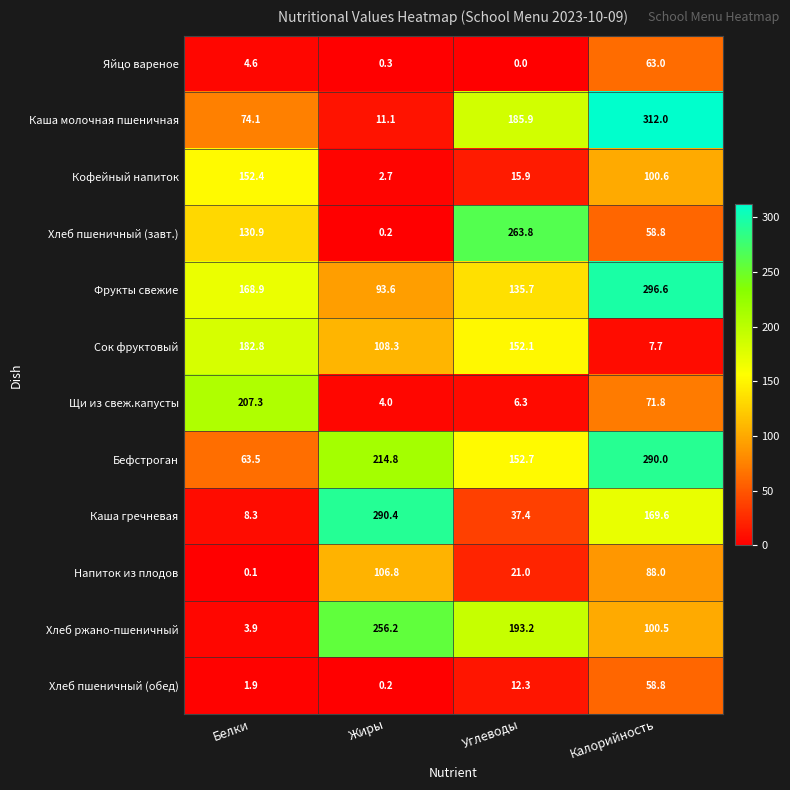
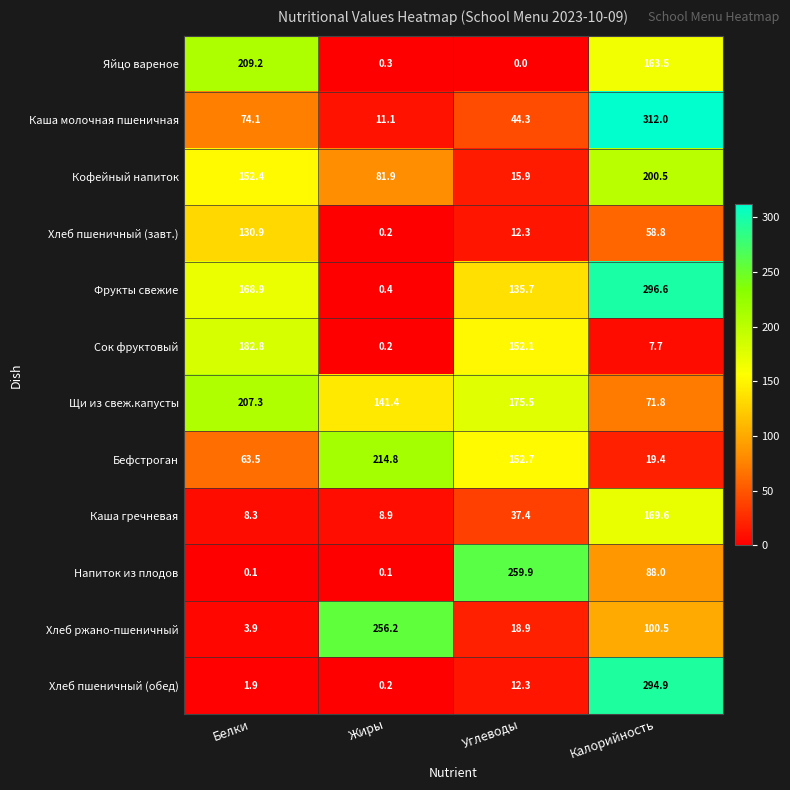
  {
    "Яйцо вареное": {
-     "Белки": 4.6,
+     "Белки": 209.2,
      "Жиры": 0.3,
      "Углеводы": 0.0,
-     "Калорийность": 63.0
+     "Калорийность": 163.5
    },
    "Каша молочная пшеничная": {
      "Белки": 74.1,
      "Жиры": 11.1,
-     "Углеводы": 185.9,
+     "Углеводы": 44.3,
      "Калорийность": 312.0
    },
    "Кофейный напиток": {
      "Белки": 152.4,
-     "Жиры": 2.7,
+     "Жиры": 81.9,
      "Углеводы": 15.9,
-     "Калорийность": 100.6
+     "Калорийность": 200.5
    },
    "Хлеб пшеничный (завт.)": {
      "Белки": 130.9,
      "Жиры": 0.2,
-     "Углеводы": 263.8,
+     "Углеводы": 12.3,
      "Калорийность": 58.8
    },
    "Фрукты свежие": {
      "Белки": 168.9,
-     "Жиры": 93.6,
+     "Жиры": 0.4,
      "Углеводы": 135.7,
      "Калорийность": 296.6
    },
    "Сок фруктовый": {
      "Белки": 182.8,
-     "Жиры": 108.3,
+     "Жиры": 0.2,
      "Углеводы": 152.1,
      "Калорийность": 7.7
    },
    "Щи из свеж.капусты": {
      "Белки": 207.3,
-     "Жиры": 4.0,
-     "Углеводы": 6.3,
+     "Жиры": 141.4,
+     "Углеводы": 175.5,
      "Калорийность": 71.8
    },
    "Бефстроган": {
      "Белки": 63.5,
      "Жиры": 214.8,
      "Углеводы": 152.7,
-     "Калорийность": 290.0
+     "Калорийность": 19.4
    },
    "Каша гречневая": {
      "Белки": 8.3,
-     "Жиры": 290.4,
+     "Жиры": 8.9,
      "Углеводы": 37.4,
      "Калорийность": 169.6
    },
    "Напиток из плодов": {
      "Белки": 0.1,
-     "Жиры": 106.8,
-     "Углеводы": 21.0,
+     "Жиры": 0.1,
+     "Углеводы": 259.9,
      "Калорийность": 88.0
    },
    "Хлеб ржано-пшеничный": {
      "Белки": 3.9,
      "Жиры": 256.2,
-     "Углеводы": 193.2,
+     "Углеводы": 18.9,
      "Калорийность": 100.5
    },
    "Хлеб пшеничный (обед)": {
      "Белки": 1.9,
      "Жиры": 0.2,
      "Углеводы": 12.3,
-     "Калорийность": 58.8
+     "Калорийность": 294.9
    }
  }
